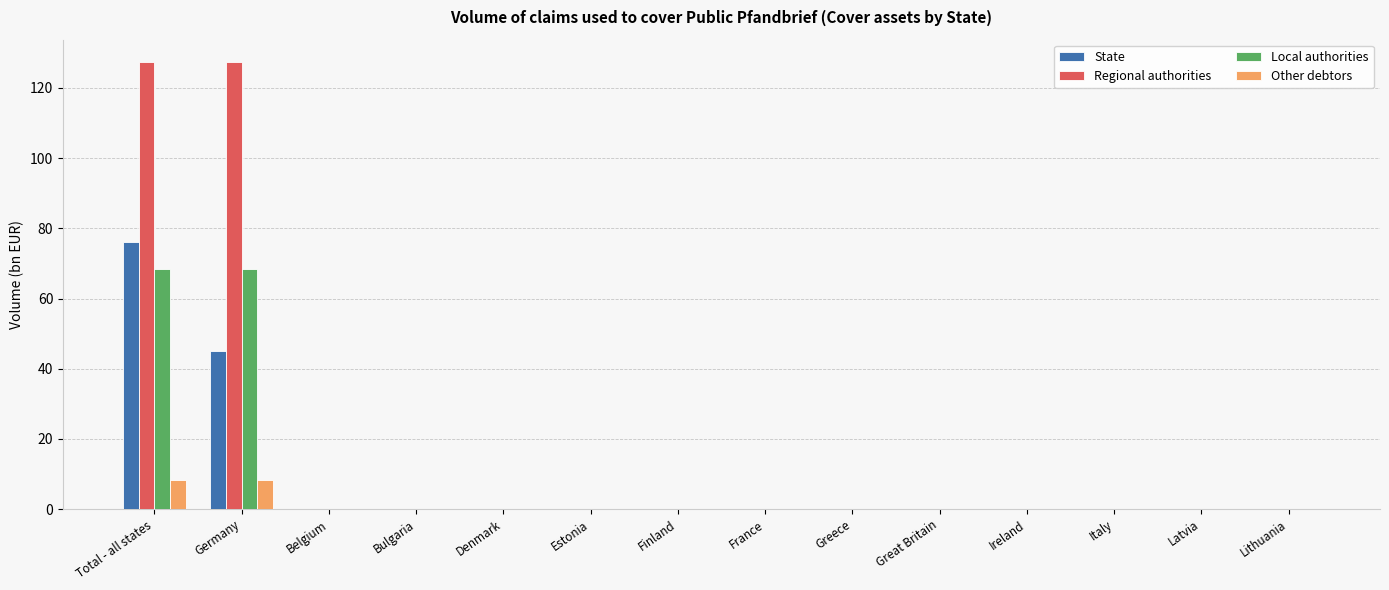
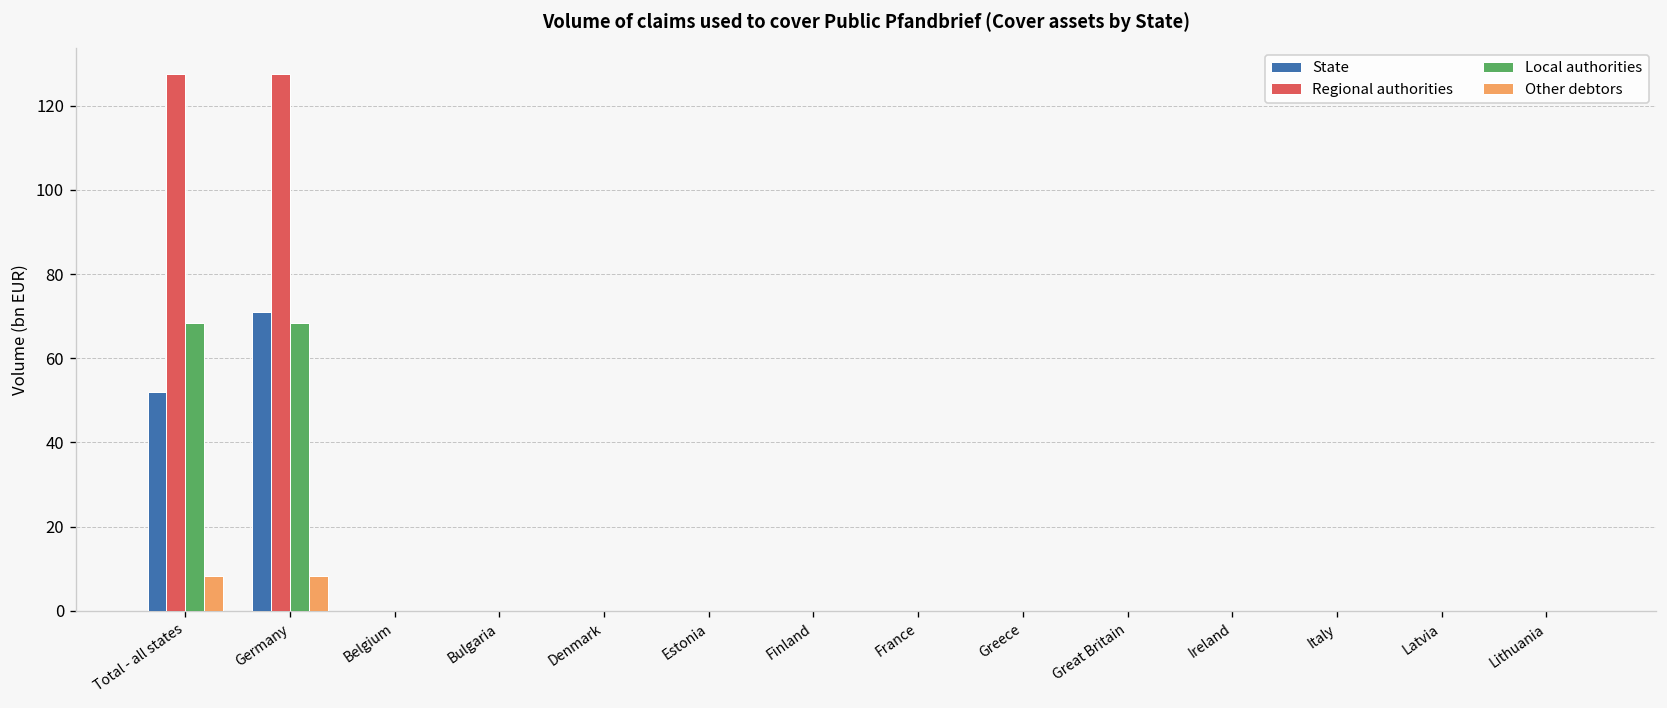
  {
    "State": {
-     "Total - all states": 76,
-     "Germany": 45,
+     "Total - all states": 52,
+     "Germany": 71,
      "Belgium": 0,
      "Bulgaria": 0,
      "Denmark": 0,
      "Estonia": 0,
      "Finland": 0,
      "France": 0,
      "Greece": 0,
      "Great Britain": 0,
      "Ireland": 0,
      "Italy": 0,
      "Latvia": 0,
      "Lithuania": 0
    },
    "Regional authorities": {
      "Total - all states": 127,
      "Germany": 127,
      "Belgium": 0,
      "Bulgaria": 0,
      "Denmark": 0,
      "Estonia": 0,
      "Finland": 0,
      "France": 0,
      "Greece": 0,
      "Great Britain": 0,
      "Ireland": 0,
      "Italy": 0,
      "Latvia": 0,
      "Lithuania": 0
    },
    "Local authorities": {
      "Total - all states": 68,
      "Germany": 68,
      "Belgium": 0,
      "Bulgaria": 0,
      "Denmark": 0,
      "Estonia": 0,
      "Finland": 0,
      "France": 0,
      "Greece": 0,
      "Great Britain": 0,
      "Ireland": 0,
      "Italy": 0,
      "Latvia": 0,
      "Lithuania": 0
    },
    "Other debtors": {
      "Total - all states": 8,
      "Germany": 8,
      "Belgium": 0,
      "Bulgaria": 0,
      "Denmark": 0,
      "Estonia": 0,
      "Finland": 0,
      "France": 0,
      "Greece": 0,
      "Great Britain": 0,
      "Ireland": 0,
      "Italy": 0,
      "Latvia": 0,
      "Lithuania": 0
    }
  }
